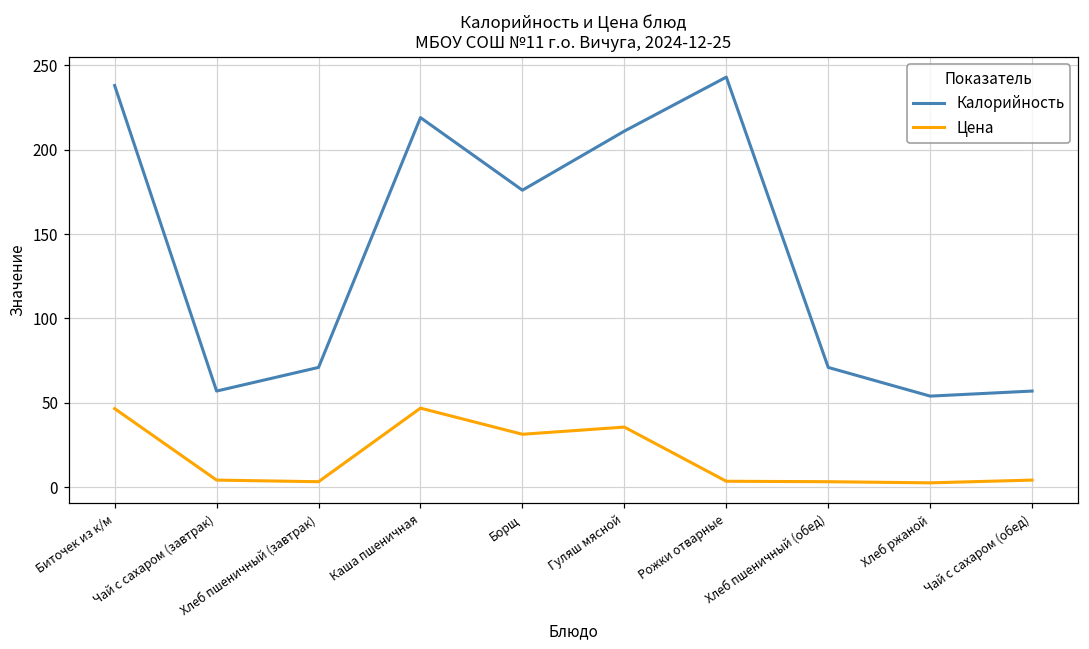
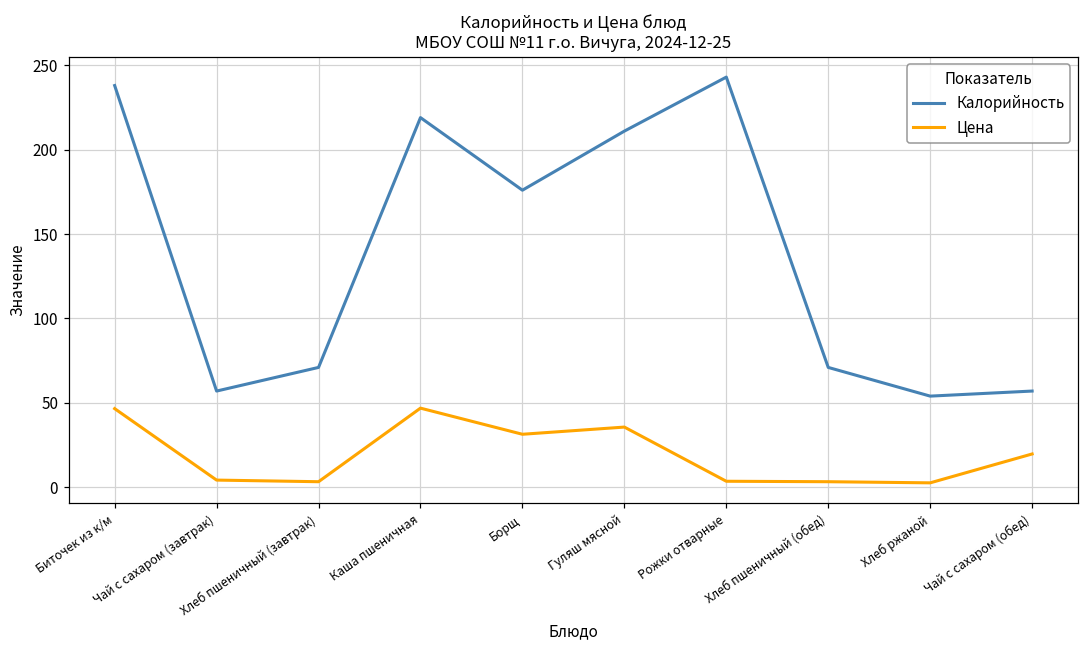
  {
    "Калорийность": {
      "Биточек из к/м": 238,
      "Чай с сахаром (завтрак)": 57,
      "Хлеб пшеничный (завтрак)": 71,
      "Каша пшеничная": 219,
      "Борщ": 176,
      "Гуляш мясной": 211,
      "Рожки отварные": 243,
      "Хлеб пшеничный (обед)": 71,
      "Хлеб ржаной": 54,
      "Чай с сахаром (обед)": 57
    },
    "Цена": {
      "Биточек из к/м": 47,
      "Чай с сахаром (завтрак)": 4,
      "Хлеб пшеничный (завтрак)": 3,
      "Каша пшеничная": 47,
      "Борщ": 31,
      "Гуляш мясной": 36,
      "Рожки отварные": 4,
      "Хлеб пшеничный (обед)": 3,
      "Хлеб ржаной": 3,
-     "Чай с сахаром (обед)": 4
+     "Чай с сахаром (обед)": 20
    }
  }
